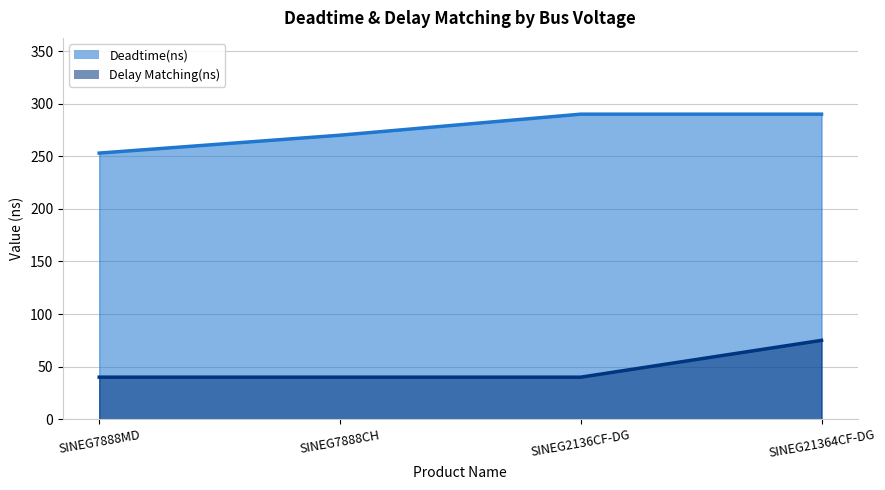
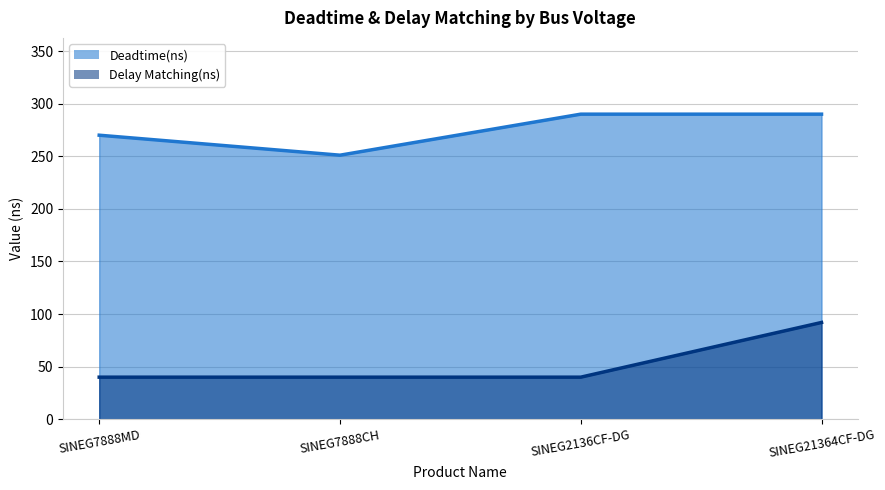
  {
    "Deadtime(ns)": {
-     "SINEG7888MD": 253,
-     "SINEG7888CH": 270,
+     "SINEG7888MD": 270,
+     "SINEG7888CH": 251,
      "SINEG2136CF-DG": 290,
      "SINEG21364CF-DG": 290
    },
    "Delay Matching(ns)": {
      "SINEG7888MD": 40,
      "SINEG7888CH": 40,
      "SINEG2136CF-DG": 40,
-     "SINEG21364CF-DG": 75
+     "SINEG21364CF-DG": 92
    }
  }
